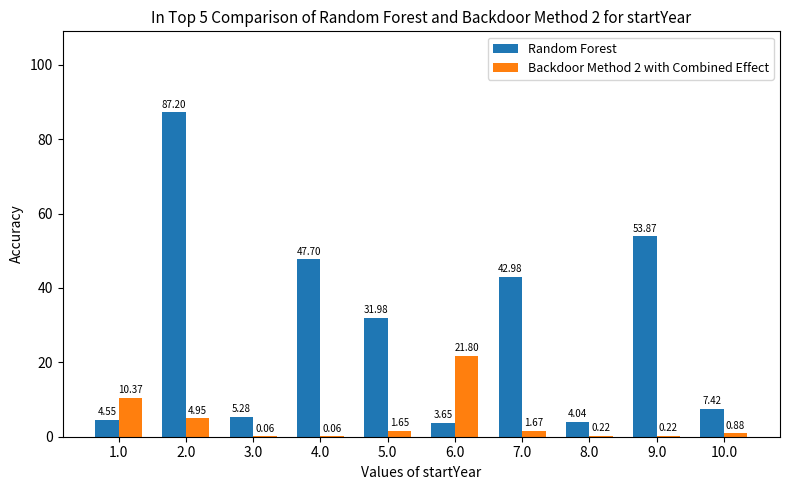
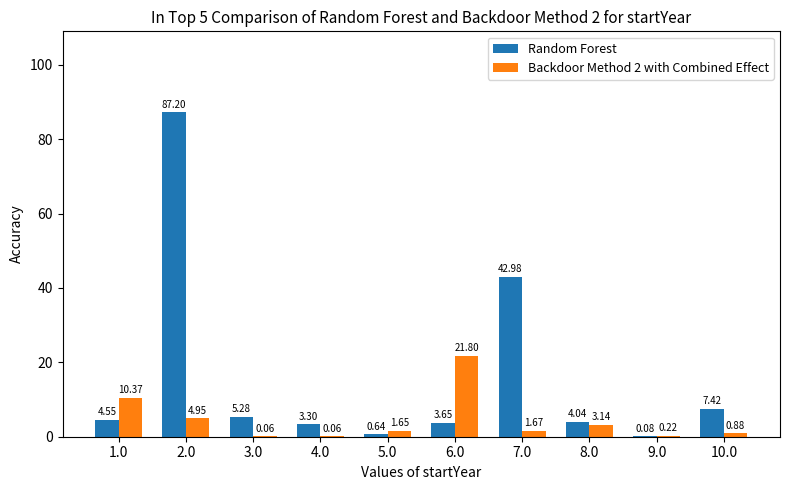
  {
    "Random Forest": {
      "1.0": 4.55,
      "2.0": 87.20,
      "3.0": 5.28,
-     "4.0": 47.70,
-     "5.0": 31.98,
+     "4.0": 3.30,
+     "5.0": 0.64,
      "6.0": 3.65,
      "7.0": 42.98,
      "8.0": 4.04,
-     "9.0": 53.87,
+     "9.0": 0.08,
      "10.0": 7.42
    },
    "Backdoor Method 2 with Combined Effect": {
      "1.0": 10.37,
      "2.0": 4.95,
      "3.0": 0.06,
      "4.0": 0.06,
      "5.0": 1.65,
      "6.0": 21.80,
      "7.0": 1.67,
-     "8.0": 0.22,
+     "8.0": 3.14,
      "9.0": 0.22,
      "10.0": 0.88
    }
  }
